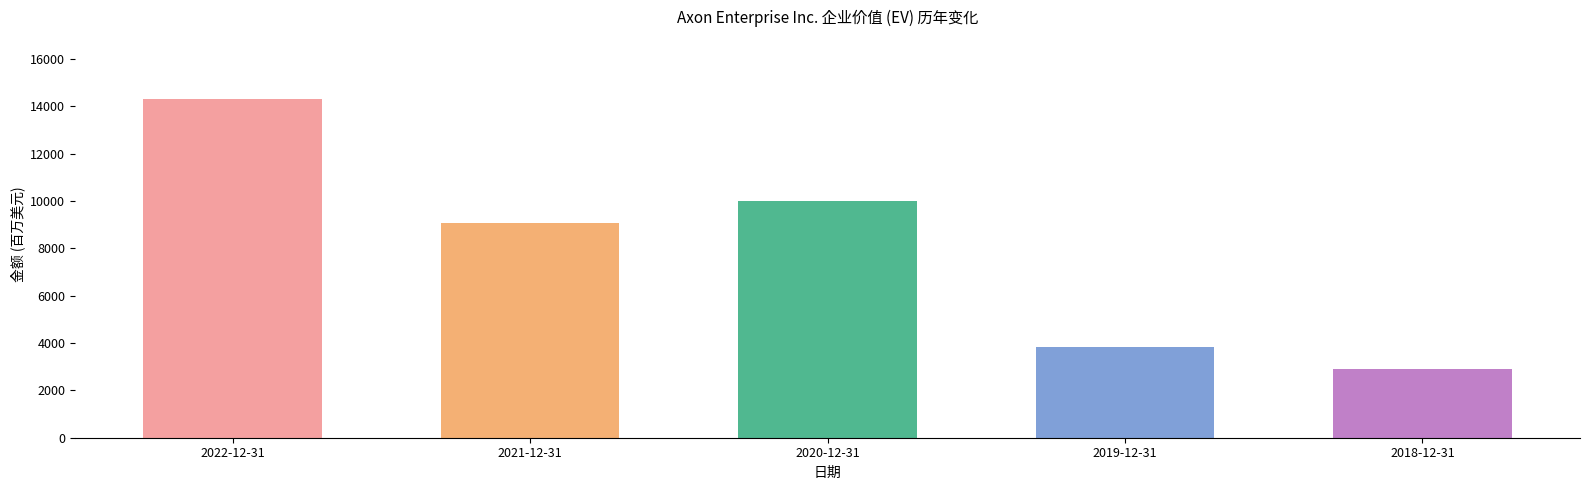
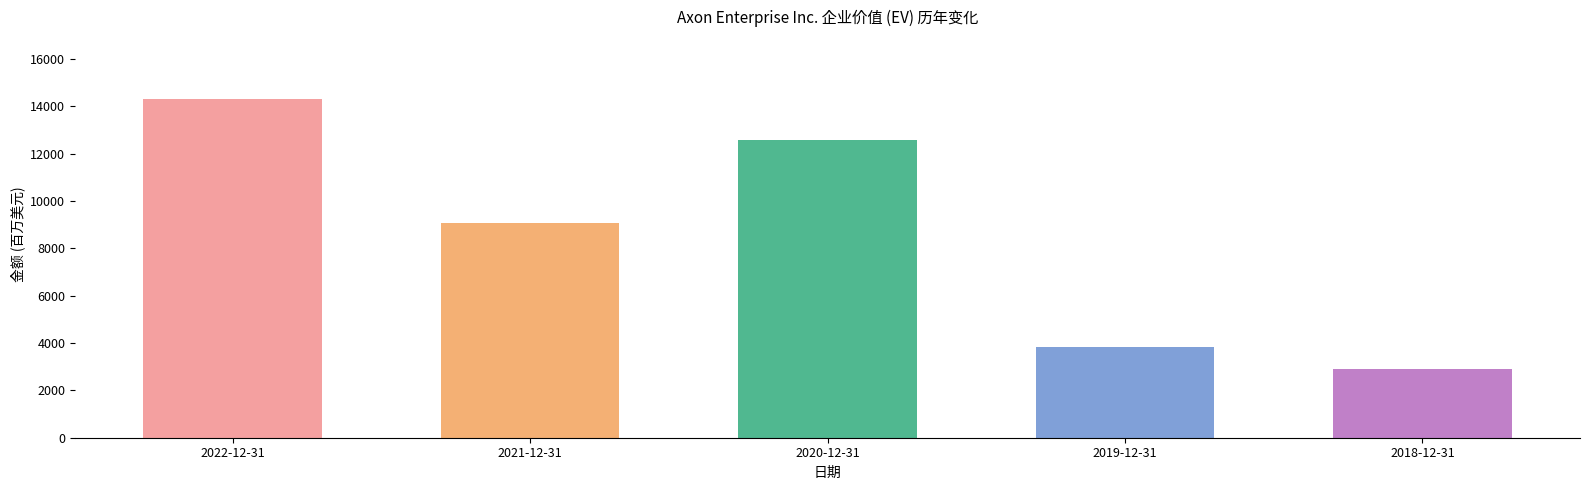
  {
    "2022-12-31": 14300,
    "2021-12-31": 9100,
-   "2020-12-31": 10000,
+   "2020-12-31": 12600,
    "2019-12-31": 3800,
    "2018-12-31": 2900
  }
